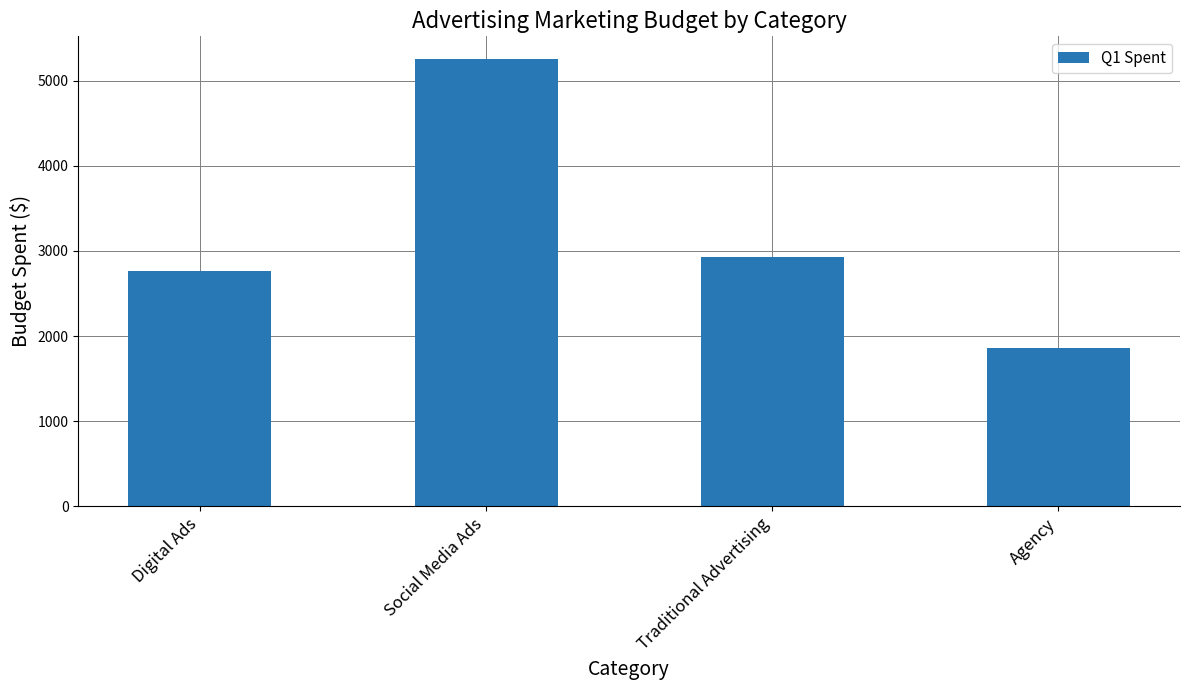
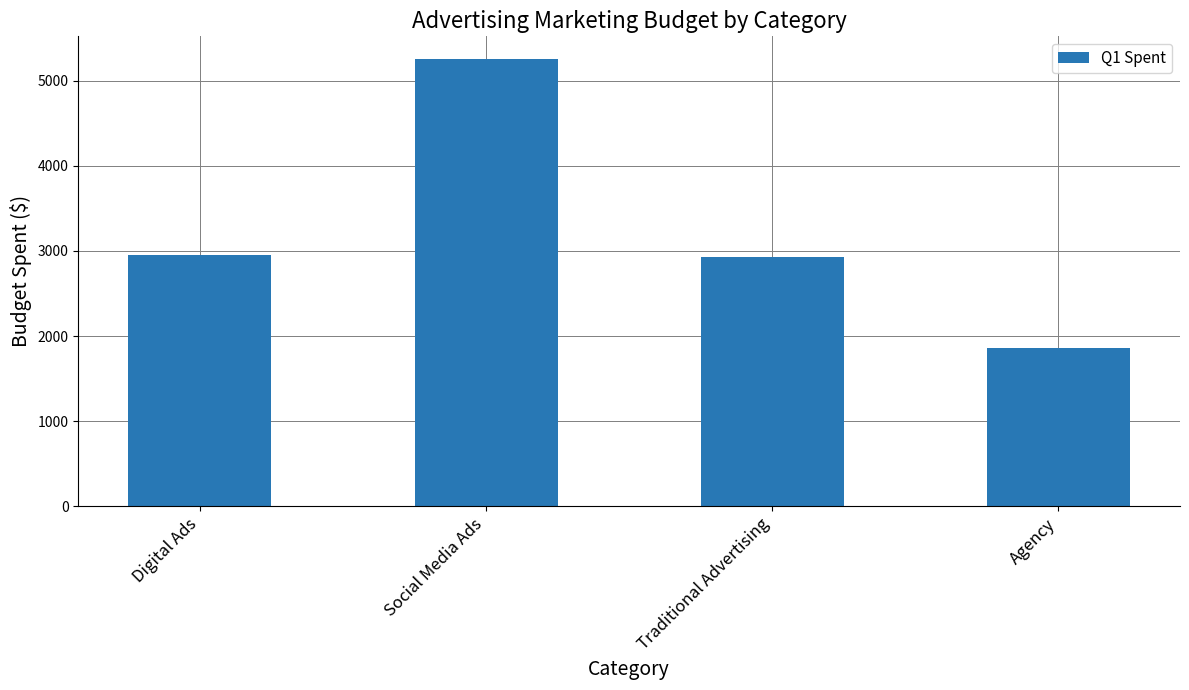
  {
-   "Digital Ads": 2800,
+   "Digital Ads": 3000,
    "Social Media Ads": 5300,
    "Traditional Advertising": 2900,
    "Agency": 1900
  }
